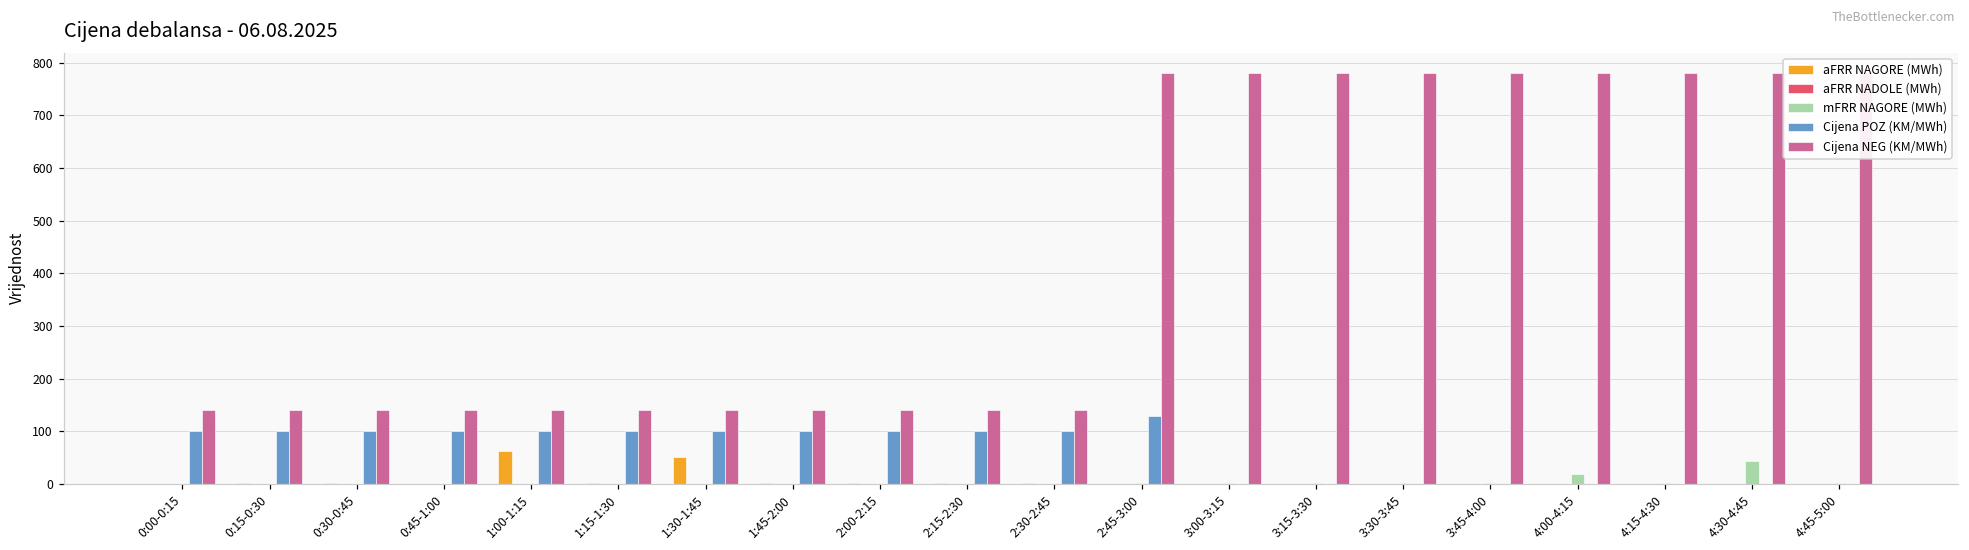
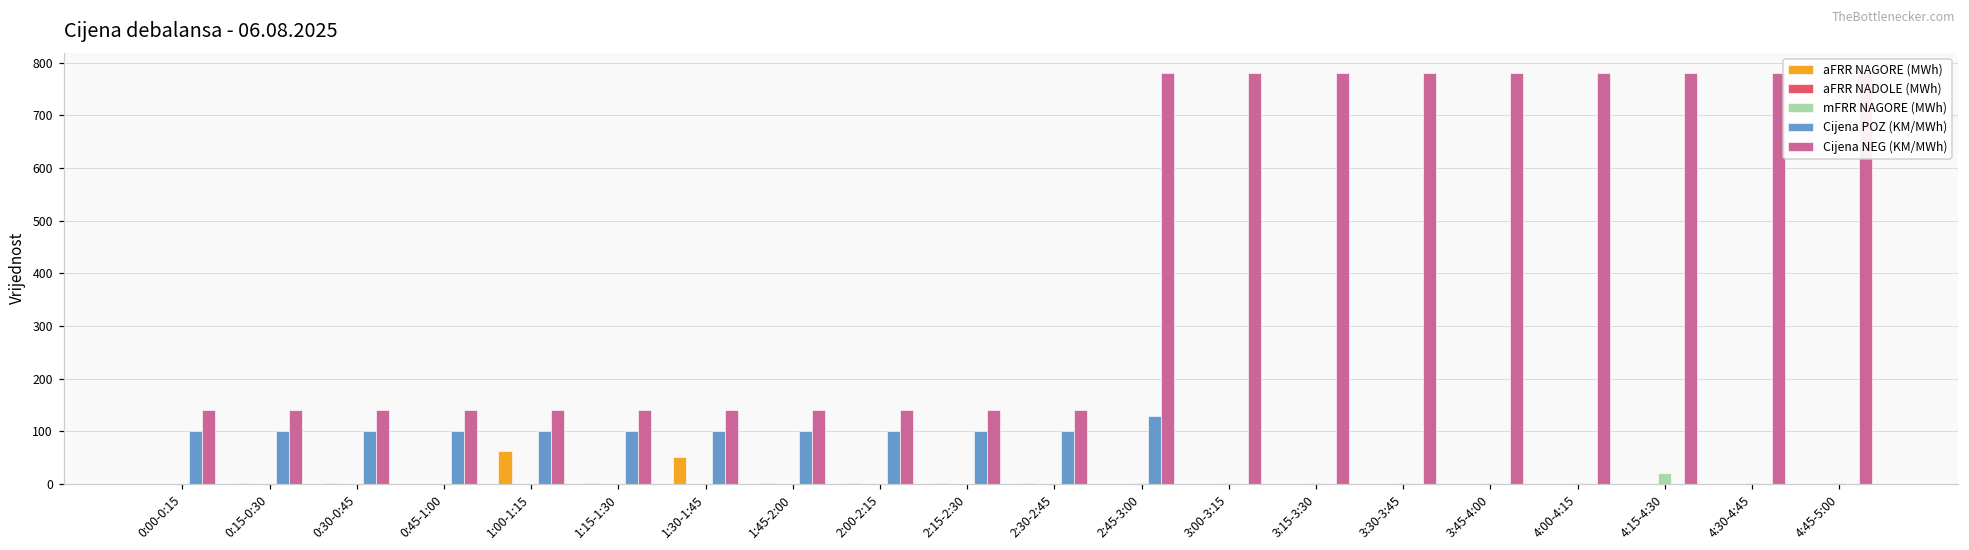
  {
    "aFRR NAGORE (MWh)": {
      "0:45-1:00": 0,
      "1:00-1:15": 60,
      "1:30-1:45": 50,
      "3:00-3:15": 0,
      "3:15-3:30": 0,
      "3:30-3:45": 0,
      "3:45-4:00": 0,
      "4:00-4:15": 0,
      "4:15-4:30": 0,
      "4:30-4:45": 0,
      "4:45-5:00": 0
    },
    "mFRR NAGORE (MWh)": {
      "0:00-0:15": 0,
      "0:15-0:30": 0,
      "0:30-0:45": 0,
      "0:45-1:00": 0,
      "1:00-1:15": 0,
      "1:15-1:30": 0,
      "1:30-1:45": 0,
      "1:45-2:00": 0,
      "2:00-2:15": 0,
      "2:15-2:30": 0,
      "2:30-2:45": 0,
-     "4:00-4:15": 20,
-     "4:15-4:30": 0,
-     "4:30-4:45": 40
+     "4:00-4:15": 0,
+     "4:15-4:30": 20,
+     "4:30-4:45": 0
    },
    "Cijena POZ (KM/MWh)": {
      "0:00-0:15": 100,
      "0:15-0:30": 100,
      "0:30-0:45": 100,
      "0:45-1:00": 100,
      "1:00-1:15": 100,
      "1:15-1:30": 100,
      "1:30-1:45": 100,
      "1:45-2:00": 100,
      "2:00-2:15": 100,
      "2:15-2:30": 100,
      "2:30-2:45": 100,
      "2:45-3:00": 130,
      "3:00-3:15": 0,
      "3:15-3:30": 0,
      "3:30-3:45": 0,
      "3:45-4:00": 0,
      "4:00-4:15": 0,
      "4:15-4:30": 0,
      "4:30-4:45": 0,
      "4:45-5:00": 0
    }
  }
